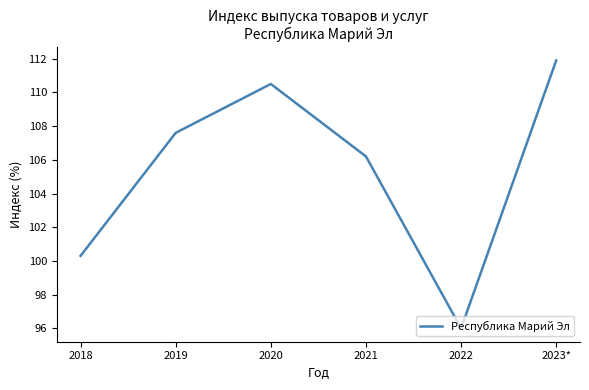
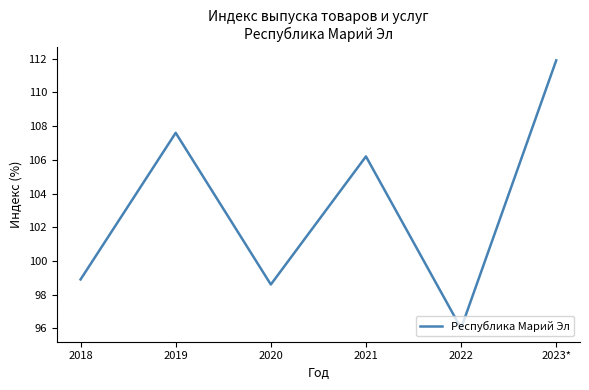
  {
-   "2018": 100.3,
+   "2018": 98.9,
    "2019": 107.6,
-   "2020": 110.5,
+   "2020": 98.6,
    "2021": 106.2,
    "2023*": 111.9
  }
